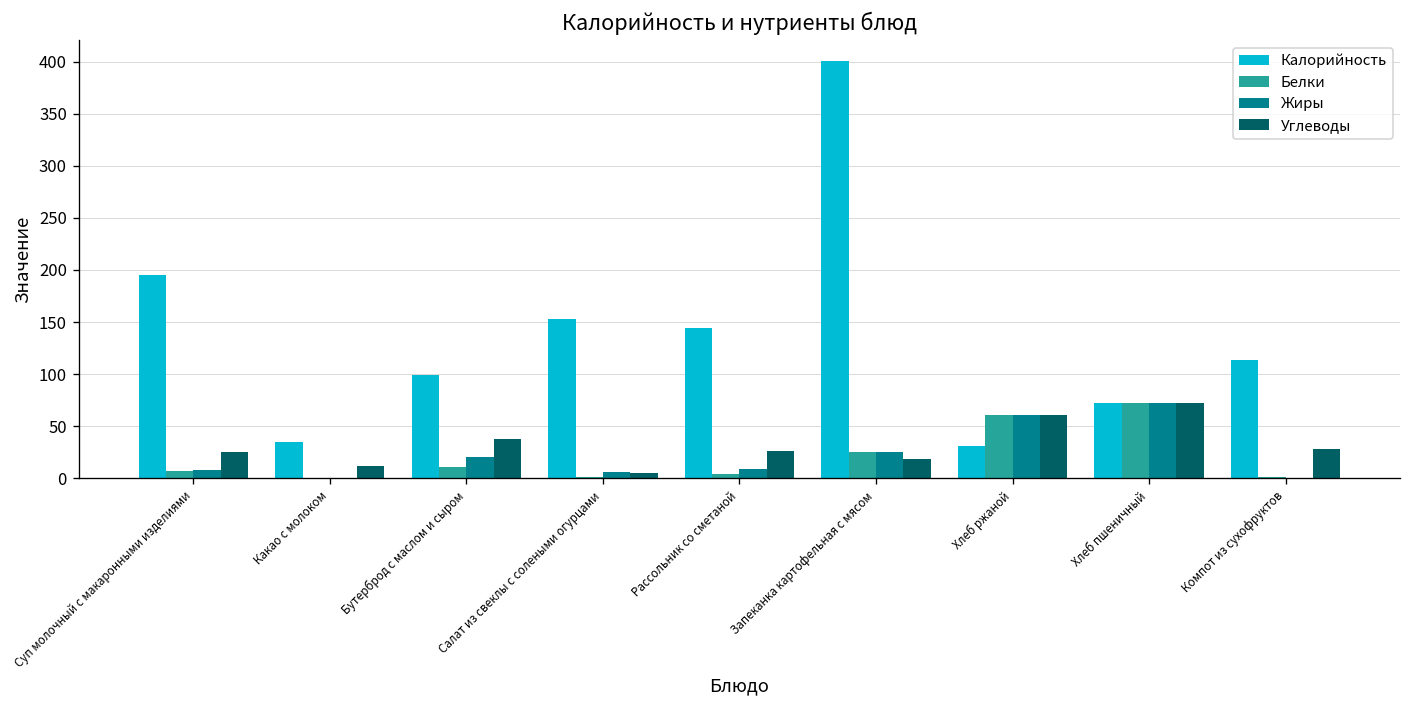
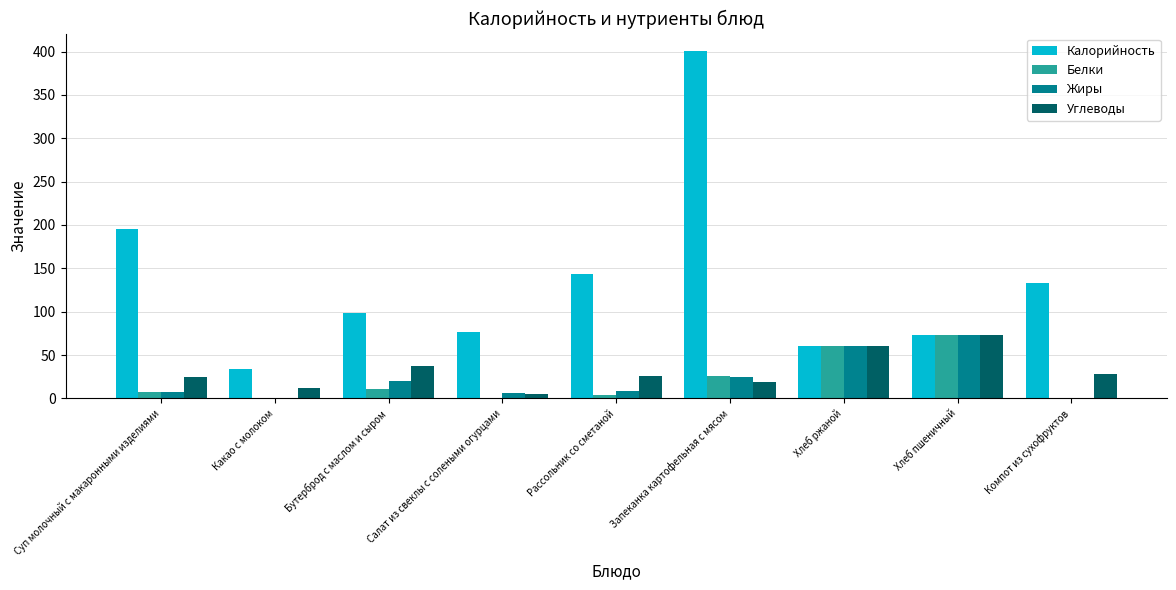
  {
    "Калорийность": {
      "Суп молочный с макаронными изделиями": 200,
      "Какао с молоком": 30,
      "Бутерброд с маслом и сыром": 100,
-     "Салат из свеклы с солеными огурцами": 150,
+     "Салат из свеклы с солеными огурцами": 80,
      "Рассольник со сметаной": 140,
      "Запеканка картофельная с мясом": 400,
-     "Хлеб ржаной": 30,
+     "Хлеб ржаной": 60,
      "Хлеб пшеничный": 70,
-     "Компот из сухофруктов": 110
+     "Компот из сухофруктов": 130
    }
  }
